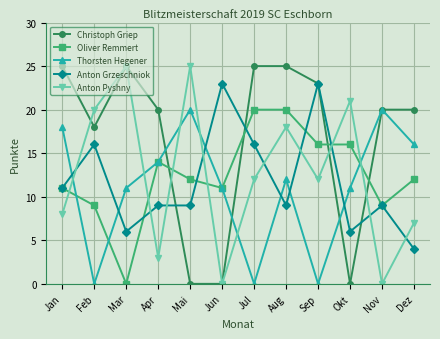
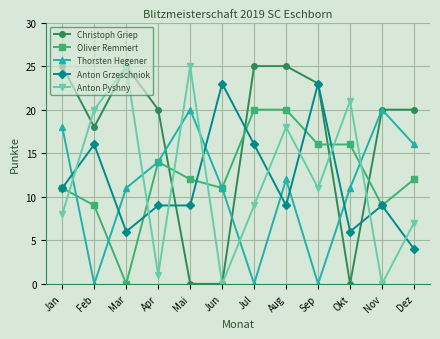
  {
    "Anton Pyshny": {
      "Jan": 8,
      "Feb": 20,
-     "Apr": 3,
+     "Apr": 1,
      "Mai": 25,
-     "Jul": 12,
+     "Jul": 9,
      "Aug": 18,
-     "Sep": 12,
+     "Sep": 11,
      "Okt": 21,
      "Nov": 0,
      "Dez": 7
    }
  }
